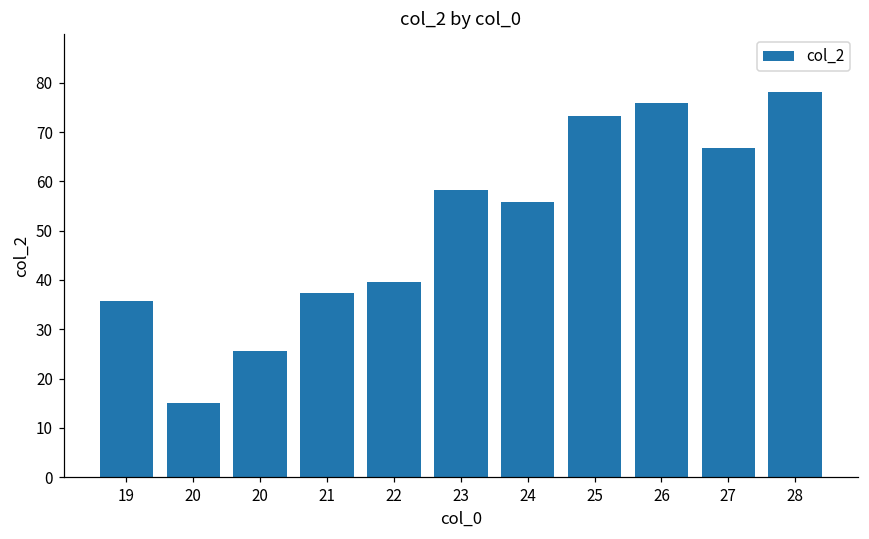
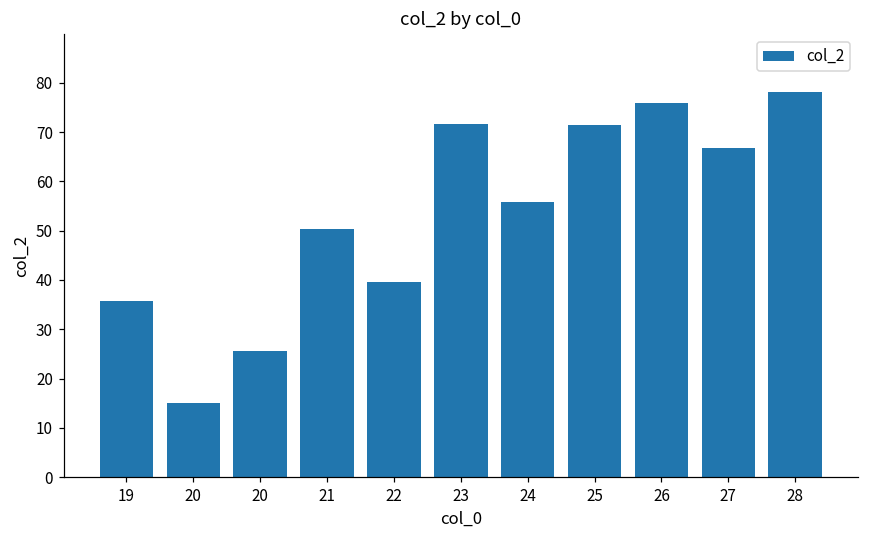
  {
    "19": 36,
-   "21": 37,
+   "21": 50,
    "22": 40,
-   "23": 58,
+   "23": 72,
    "24": 56,
-   "25": 73,
+   "25": 72,
    "26": 76,
    "27": 67,
    "28": 78
  }
